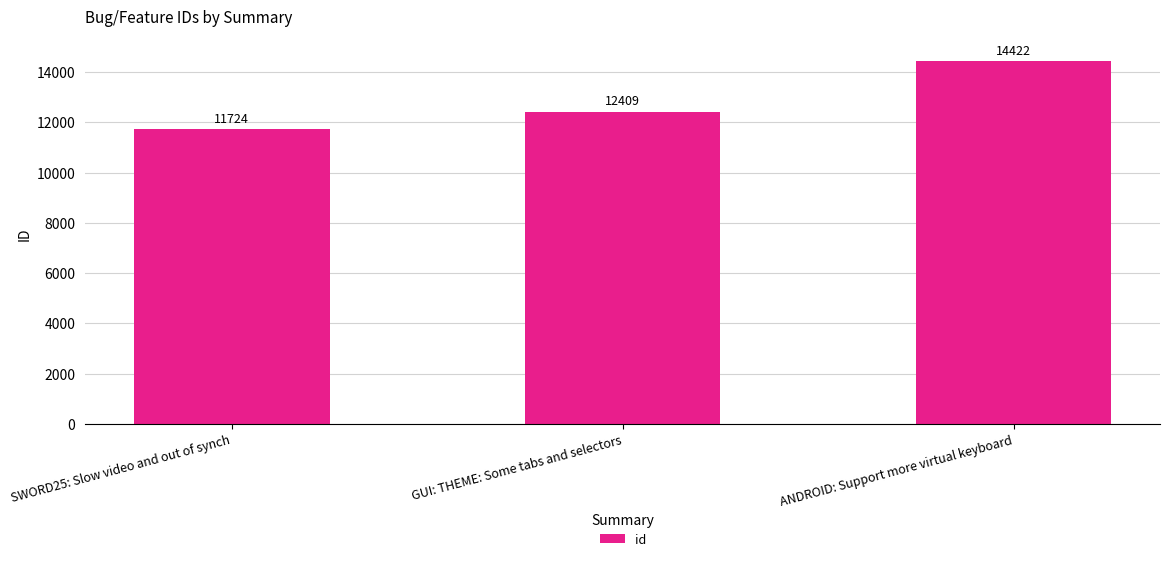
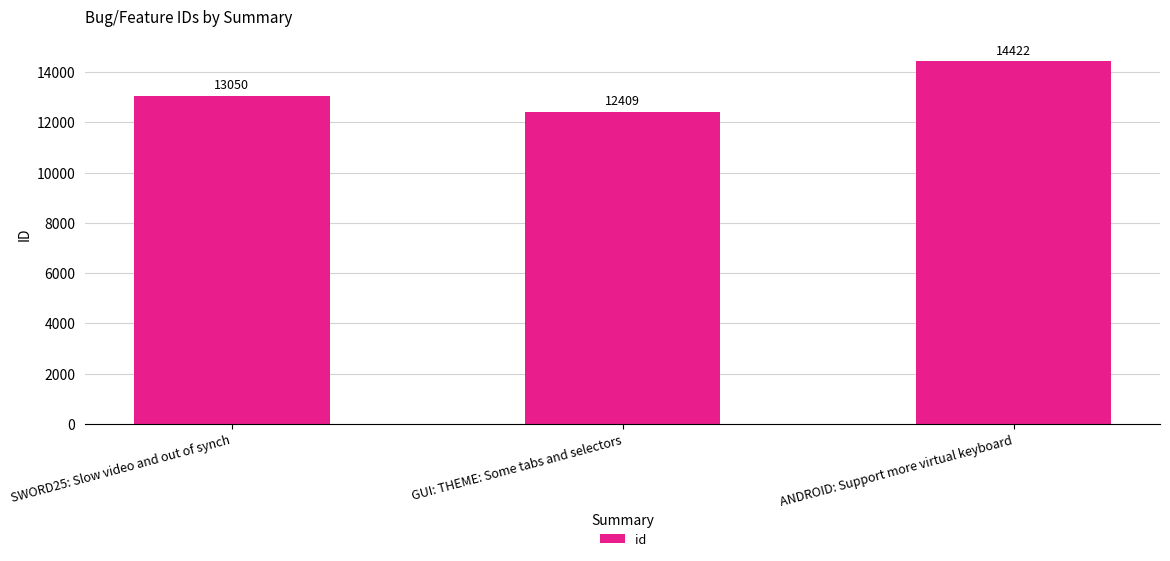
  {
-   "SWORD25: Slow video and out of synch": 11724,
+   "SWORD25: Slow video and out of synch": 13050,
    "GUI: THEME: Some tabs and selectors": 12409,
    "ANDROID: Support more virtual keyboard": 14422
  }
